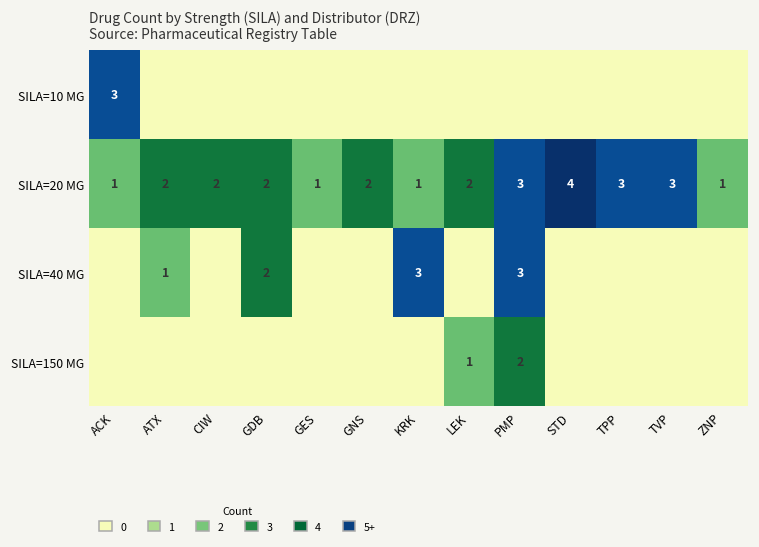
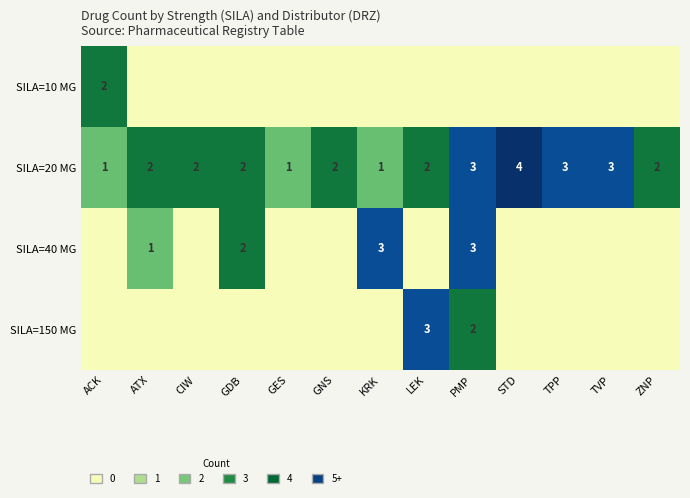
  {
    "SILA=10 MG": {
-     "ACK": 3
+     "ACK": 2
    },
    "SILA=20 MG": {
      "ACK": 1,
      "ATX": 2,
      "CIW": 2,
      "GDB": 2,
      "GES": 1,
      "GNS": 2,
      "KRK": 1,
      "LEK": 2,
      "PMP": 3,
      "STD": 4,
      "TPP": 3,
      "TVP": 3,
-     "ZNP": 1
+     "ZNP": 2
    },
    "SILA=40 MG": {
      "ATX": 1,
      "GDB": 2,
      "KRK": 3,
      "PMP": 3
    },
    "SILA=150 MG": {
-     "LEK": 1,
+     "LEK": 3,
      "PMP": 2
    }
  }
